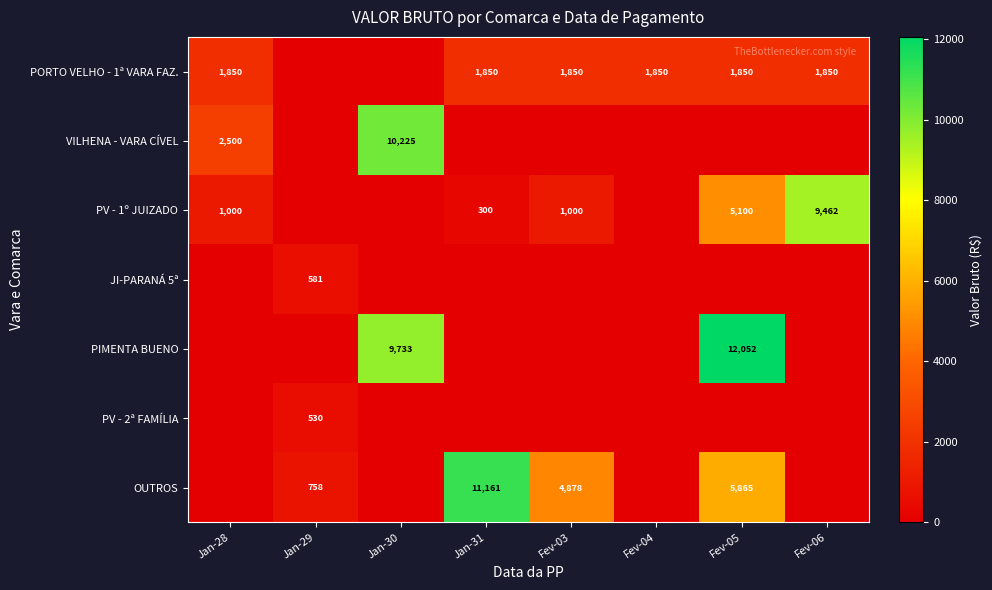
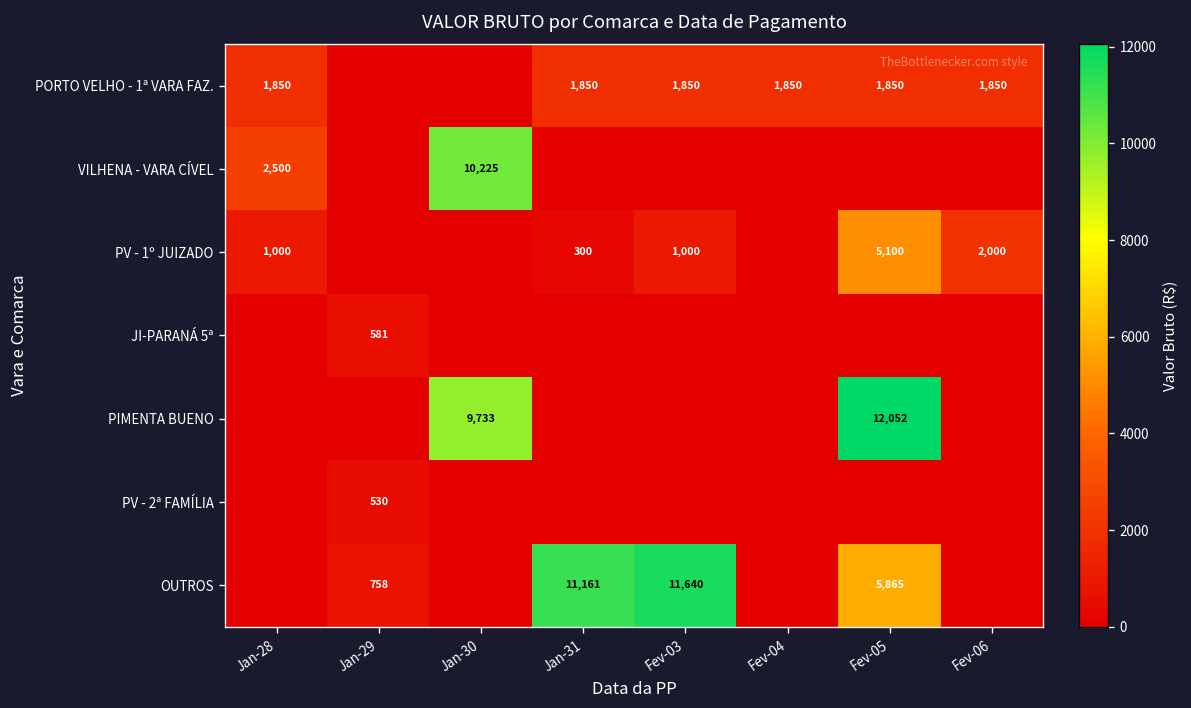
  {
    "PORTO VELHO - 1ª VARA FAZ.": {
      "Jan-28": "1,850",
      "Jan-31": "1,850",
      "Fev-03": "1,850",
      "Fev-04": "1,850",
      "Fev-05": "1,850"
    },
    "VILHENA - VARA CÍVEL": {
      "Jan-28": "2,500",
      "Jan-30": "10,225"
    },
    "PV - 1º JUIZADO": {
      "Jan-28": "1,000",
      "Jan-31": "300",
      "Fev-03": "1,000",
      "Fev-05": "5,100",
-     "Fev-06": "9,462"
+     "Fev-06": "2,000"
    },
    "JI-PARANÁ 5ª": {
      "Jan-29": "581"
    },
    "PIMENTA BUENO": {
      "Jan-30": "9,733",
      "Fev-05": "12,052"
    },
    "PV - 2ª FAMÍLIA": {
      "Jan-29": "530"
    },
    "OUTROS": {
      "Jan-29": "758",
      "Jan-31": "11,161",
-     "Fev-03": "4,878",
+     "Fev-03": "11,640",
      "Fev-05": "5,865"
    }
  }
